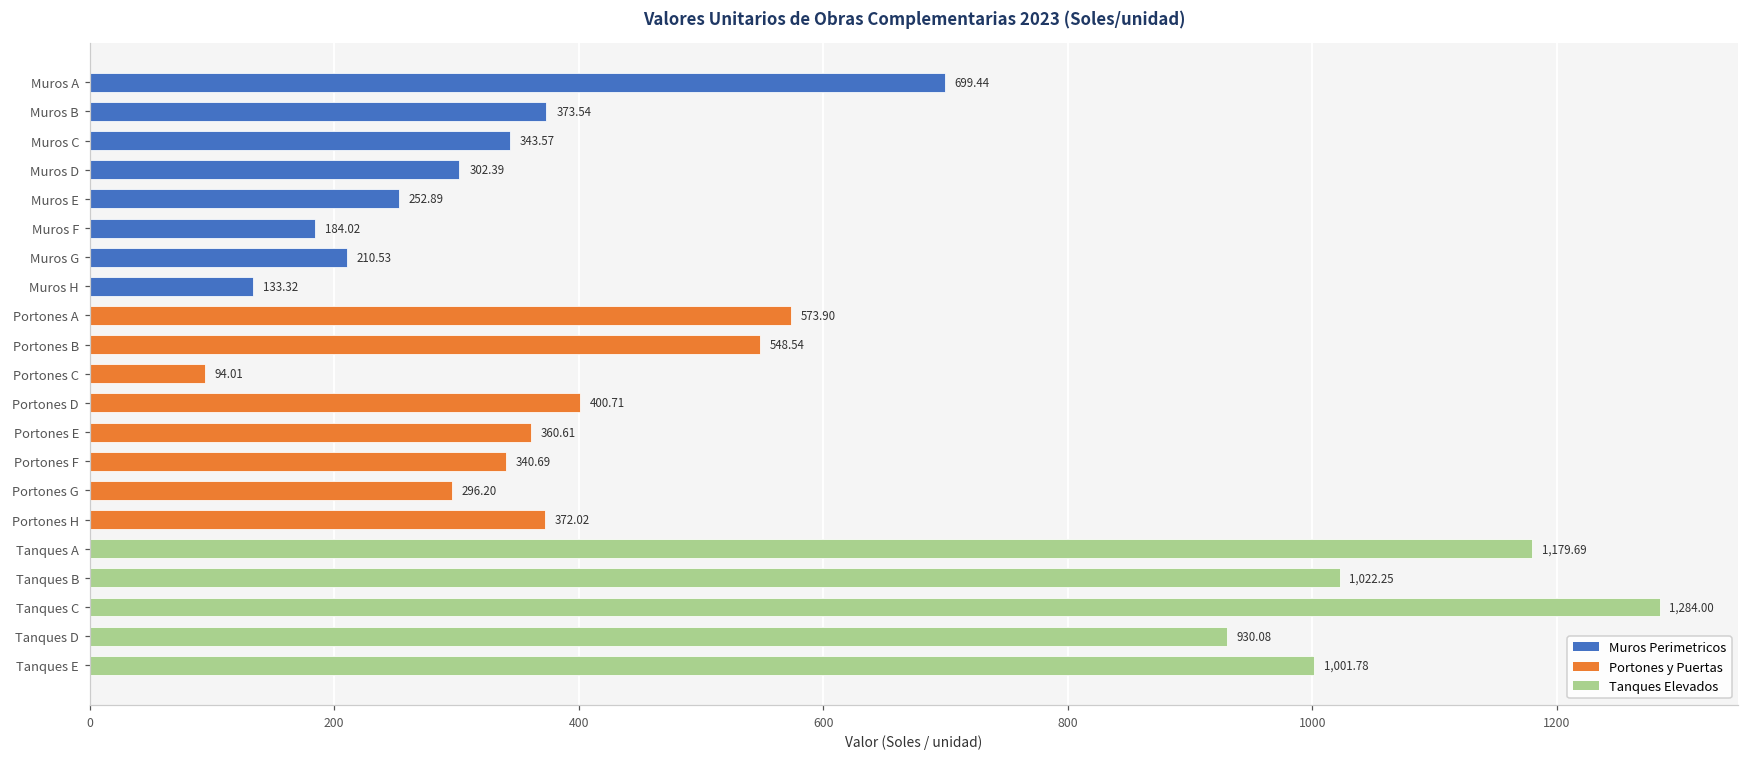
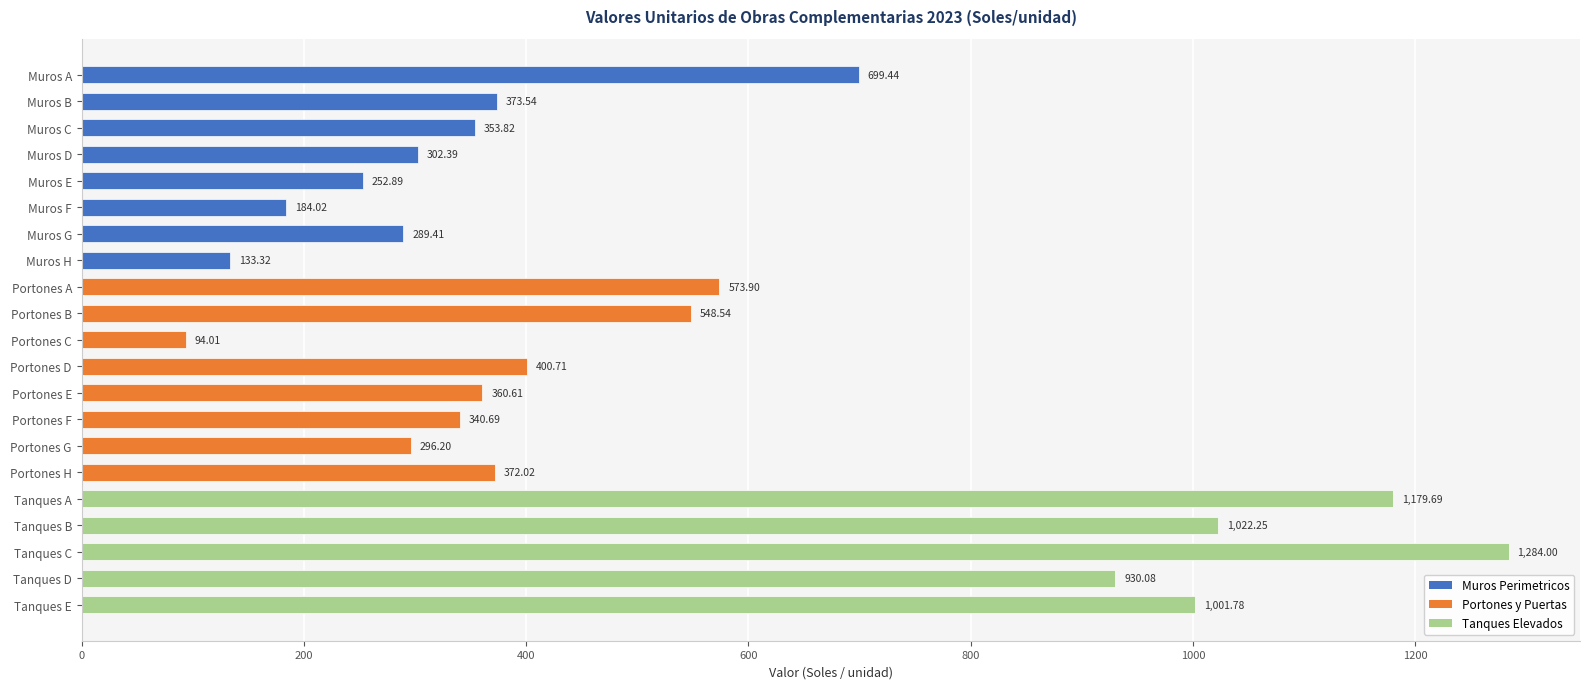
  {
    "Muros A": "699.44",
    "Muros B": "373.54",
-   "Muros C": "343.57",
+   "Muros C": "353.82",
    "Muros D": "302.39",
    "Muros E": "252.89",
    "Muros F": "184.02",
-   "Muros G": "210.53",
+   "Muros G": "289.41",
    "Muros H": "133.32",
    "Portones A": "573.90",
    "Portones B": "548.54",
    "Portones C": "94.01",
    "Portones D": "400.71",
    "Portones E": "360.61",
    "Portones F": "340.69",
    "Portones G": "296.20",
    "Portones H": "372.02",
    "Tanques A": "1,179.69",
    "Tanques B": "1,022.25",
    "Tanques C": "1,284.00",
    "Tanques D": "930.08",
    "Tanques E": "1,001.78"
  }
